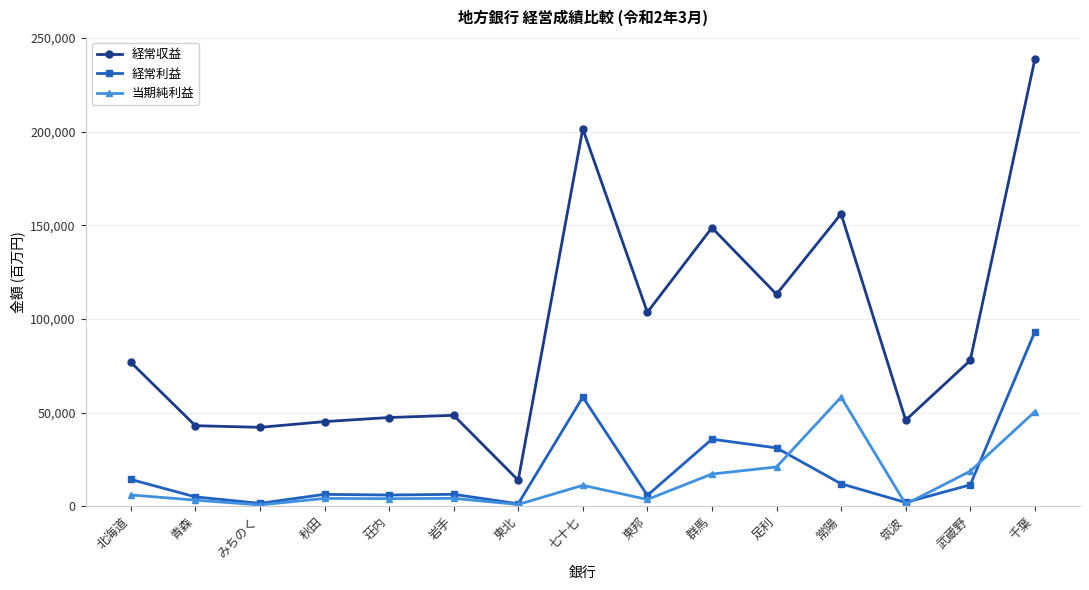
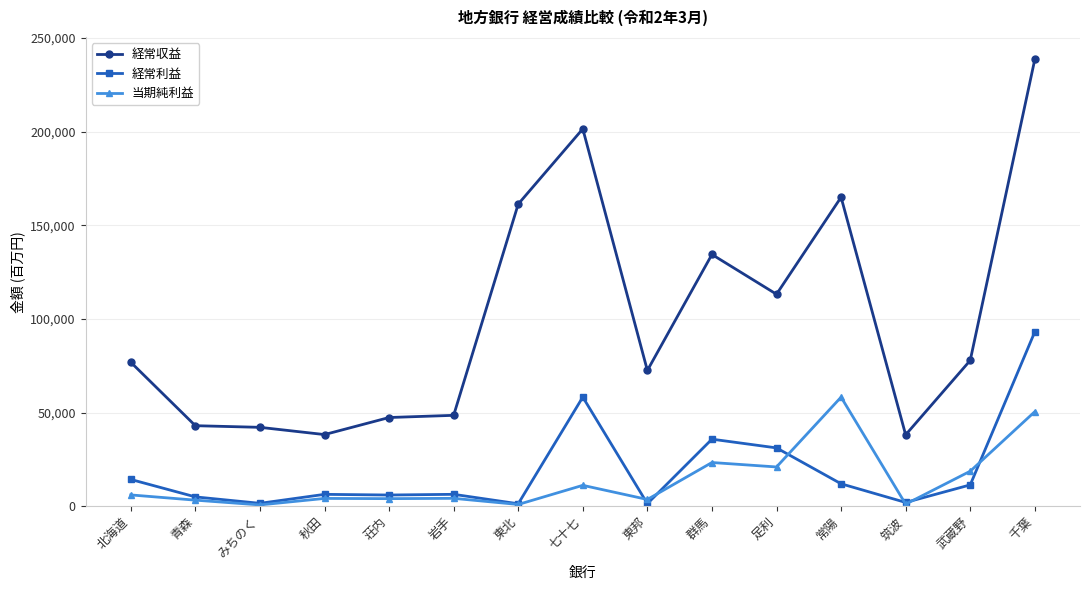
  {
    "経常収益": {
      "北海道": "77,000",
      "青森": "43,000",
      "みちのく": "42,000",
-     "秋田": "45,000",
+     "秋田": "38,000",
      "荘内": "47,000",
      "岩手": "49,000",
-     "東北": "14,000",
+     "東北": "161,000",
      "七十七": "202,000",
-     "東邦": "104,000",
-     "群馬": "149,000",
+     "東邦": "72,000",
+     "群馬": "134,000",
      "足利": "113,000",
-     "常陽": "156,000",
-     "筑波": "46,000",
+     "常陽": "165,000",
+     "筑波": "38,000",
      "武蔵野": "78,000",
      "千葉": "239,000"
    },
    "経常利益": {
      "北海道": "14,000",
      "青森": "5,000",
      "秋田": "6,000",
      "荘内": "6,000",
      "岩手": "6,000",
      "七十七": "58,000",
-     "東邦": "6,000",
+     "東邦": "1,000",
      "群馬": "36,000",
      "足利": "31,000",
      "常陽": "12,000",
      "武蔵野": "11,000",
      "千葉": "93,000"
    },
    "当期純利益": {
      "北海道": "6,000",
      "青森": "3,000",
      "秋田": "4,000",
      "荘内": "4,000",
      "岩手": "4,000",
      "七十七": "11,000",
      "東邦": "4,000",
-     "群馬": "17,000",
+     "群馬": "23,000",
      "足利": "21,000",
      "常陽": "58,000",
      "武蔵野": "19,000",
      "千葉": "50,000"
    }
  }
